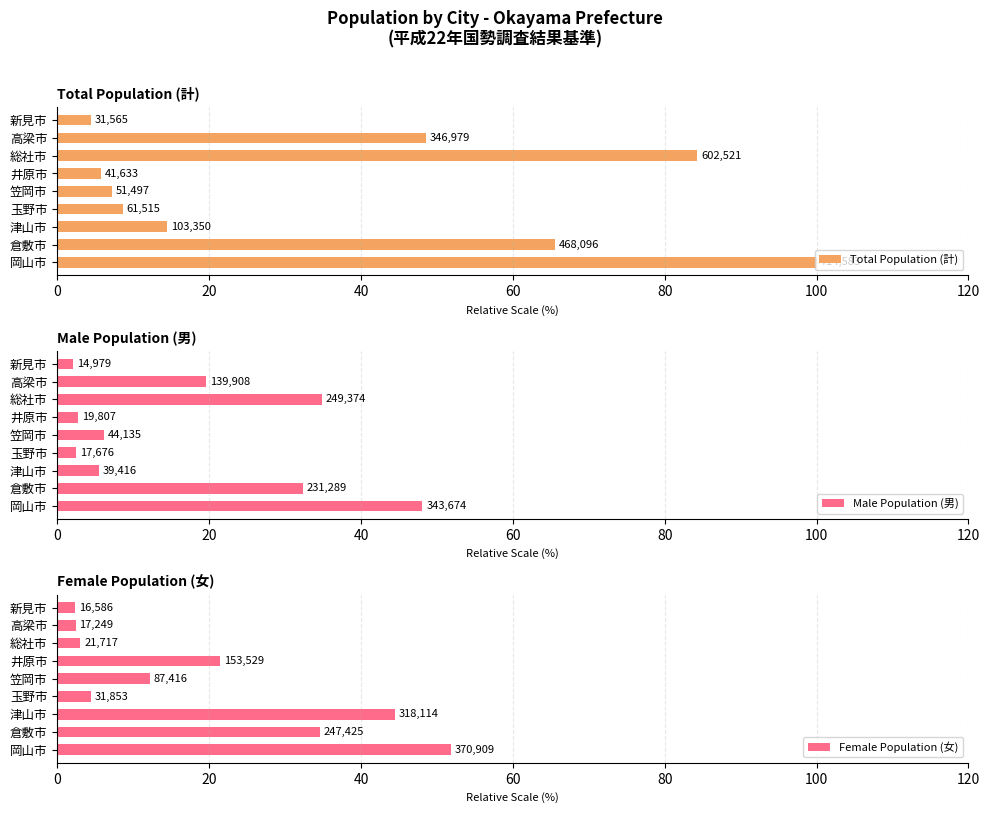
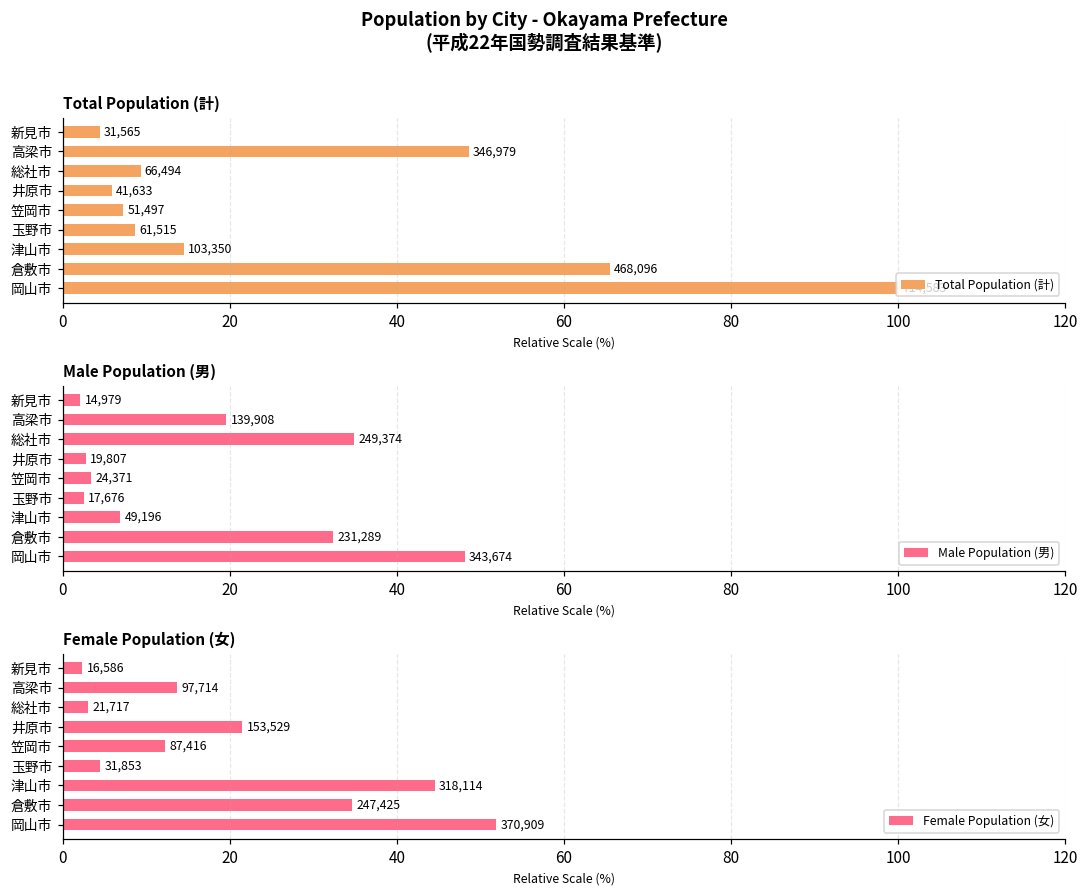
  {
    "Total Population (計)": {
-     "総社市": "602,521"
+     "総社市": "66,494"
    },
    "Male Population (男)": {
-     "笠岡市": "44,135",
-     "津山市": "39,416"
+     "笠岡市": "24,371",
+     "津山市": "49,196"
    },
    "Female Population (女)": {
-     "高梁市": "17,249"
+     "高梁市": "97,714"
    }
  }
